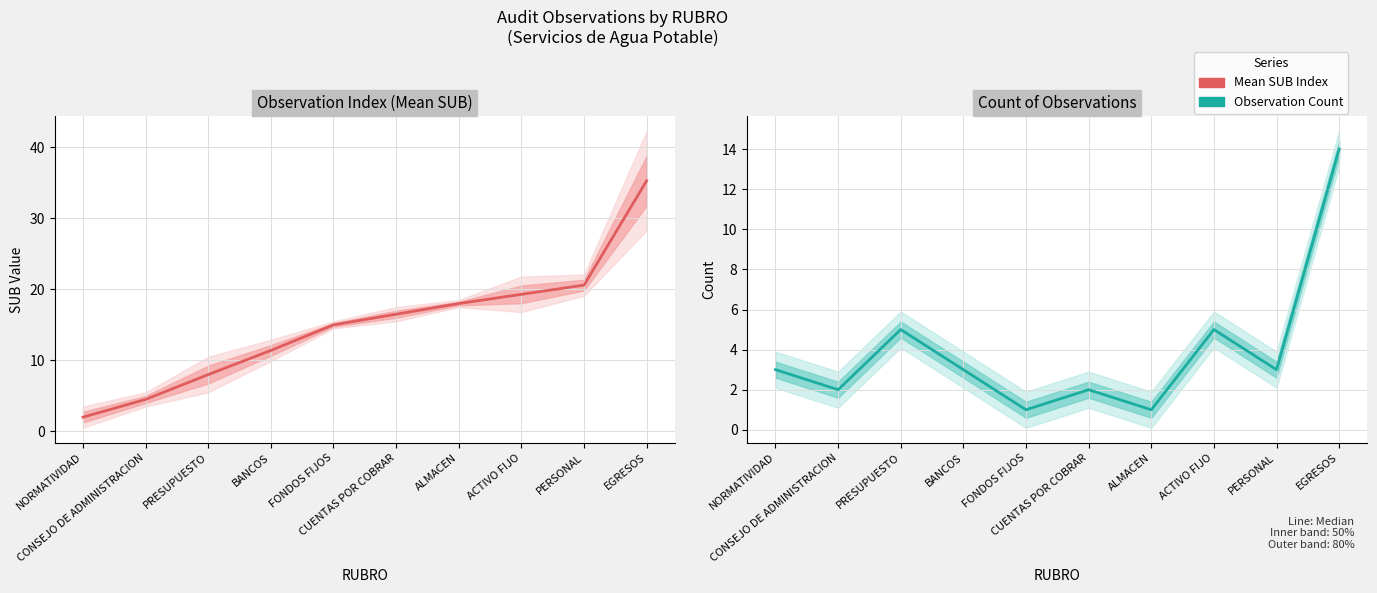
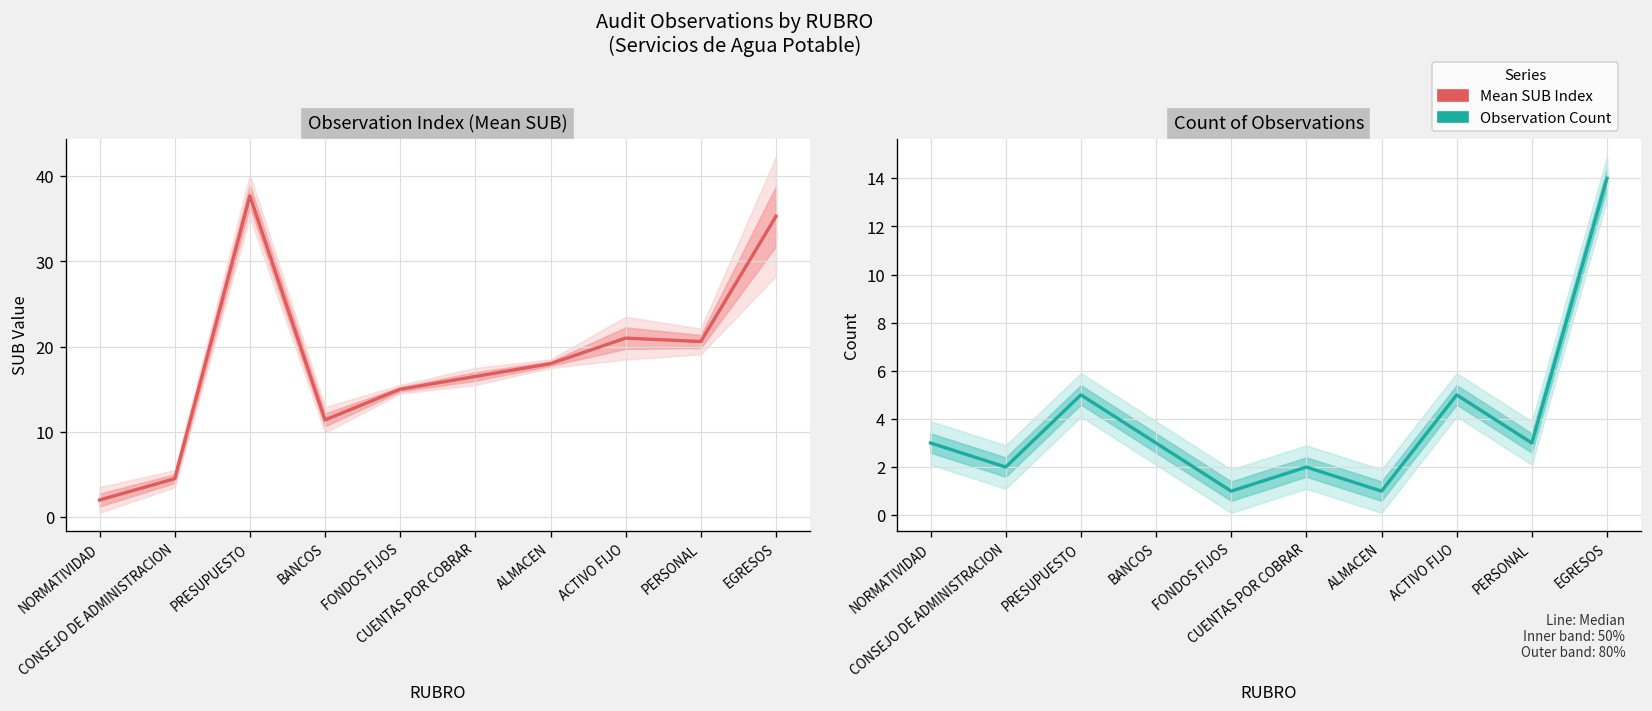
  {
    "Observation Index (Mean SUB)": {
      "Mean SUB Index": {
        "NORMATIVIDAD": 2,
        "CONSEJO DE ADMINISTRACION": 5,
-       "PRESUPUESTO": 8,
+       "PRESUPUESTO": 38,
        "BANCOS": 11,
        "CUENTAS POR COBRAR": 17,
-       "ACTIVO FIJO": 19,
+       "ACTIVO FIJO": 21,
        "PERSONAL": 21,
        "EGRESOS": 35
      }
    },
    "Count of Observations": {
      "Observation Count": {
        "NORMATIVIDAD": 3.0,
        "CONSEJO DE ADMINISTRACION": 2.0,
        "PRESUPUESTO": 5.0,
        "BANCOS": 3.0,
        "FONDOS FIJOS": 1.0,
        "CUENTAS POR COBRAR": 2.0,
        "ALMACEN": 1.0,
        "ACTIVO FIJO": 5.0,
        "PERSONAL": 3.0,
        "EGRESOS": 14.0
      }
    }
  }
